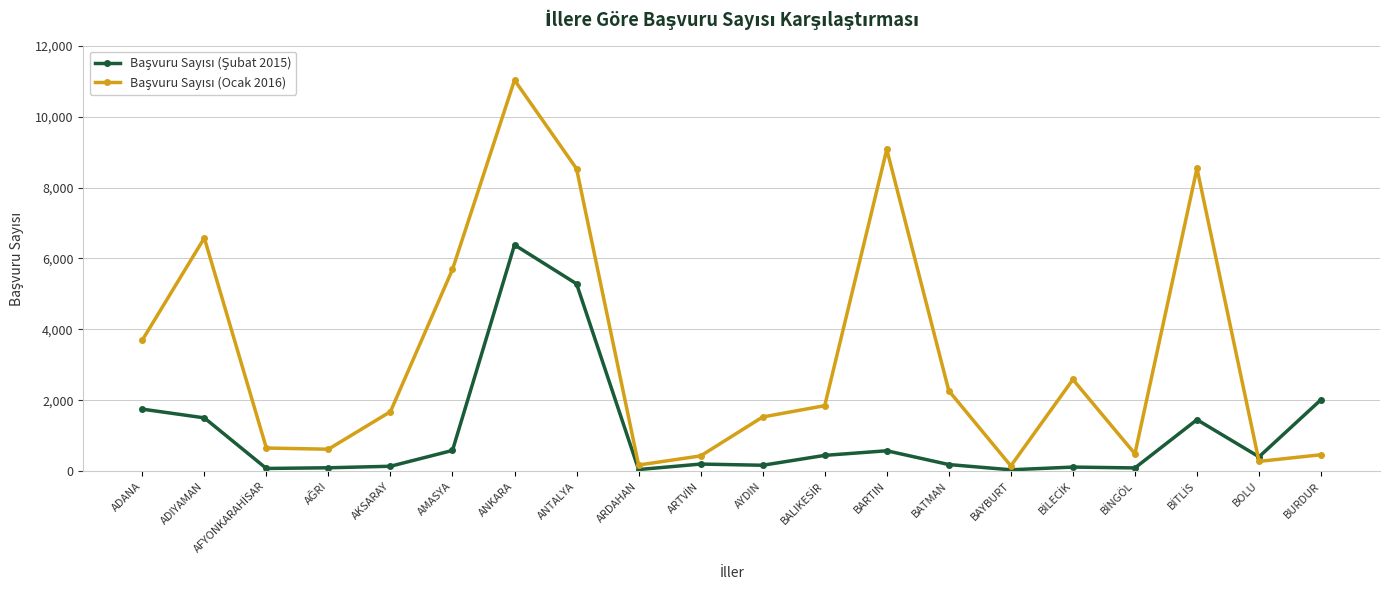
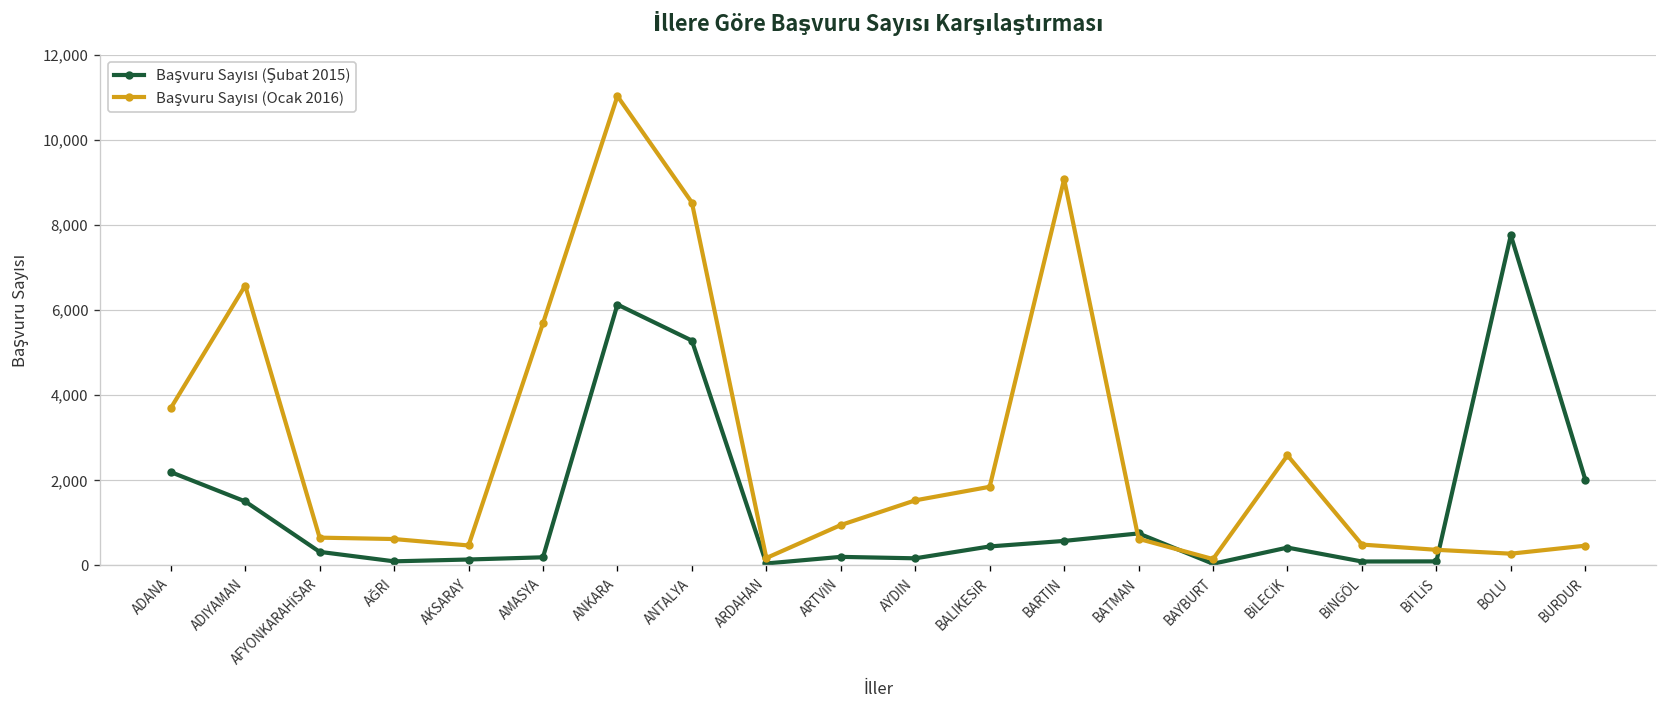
  {
    "Başvuru Sayısı (Şubat 2015)": {
-     "ADANA": "1,800",
+     "ADANA": "2,200",
      "ADIYAMAN": "1,500",
-     "AFYONKARAHİSAR": "100",
+     "AFYONKARAHİSAR": "300",
      "AĞRI": "100",
      "AKSARAY": "100",
-     "AMASYA": "600",
-     "ANKARA": "6,400",
+     "AMASYA": "200",
+     "ANKARA": "6,100",
      "ANTALYA": "5,300",
      "ARDAHAN": "0",
      "ARTVİN": "200",
      "AYDIN": "200",
      "BALIKESİR": "400",
      "BARTIN": "600",
-     "BATMAN": "200",
+     "BATMAN": "800",
      "BAYBURT": "0",
-     "BİLECİK": "100",
+     "BİLECİK": "400",
      "BİNGÖL": "100",
-     "BİTLİS": "1,500",
-     "BOLU": "400",
+     "BİTLİS": "100",
+     "BOLU": "7,800",
      "BURDUR": "2,000"
    },
    "Başvuru Sayısı (Ocak 2016)": {
      "ADANA": "3,700",
      "ADIYAMAN": "6,600",
      "AFYONKARAHİSAR": "700",
      "AĞRI": "600",
-     "AKSARAY": "1,700",
+     "AKSARAY": "500",
      "AMASYA": "5,700",
      "ANKARA": "11,000",
      "ANTALYA": "8,500",
      "ARDAHAN": "200",
-     "ARTVİN": "400",
+     "ARTVİN": "900",
      "AYDIN": "1,500",
      "BALIKESİR": "1,800",
      "BARTIN": "9,100",
-     "BATMAN": "2,300",
+     "BATMAN": "600",
      "BAYBURT": "100",
      "BİLECİK": "2,600",
      "BİNGÖL": "500",
-     "BİTLİS": "8,500",
+     "BİTLİS": "400",
      "BOLU": "300",
      "BURDUR": "500"
    }
  }
